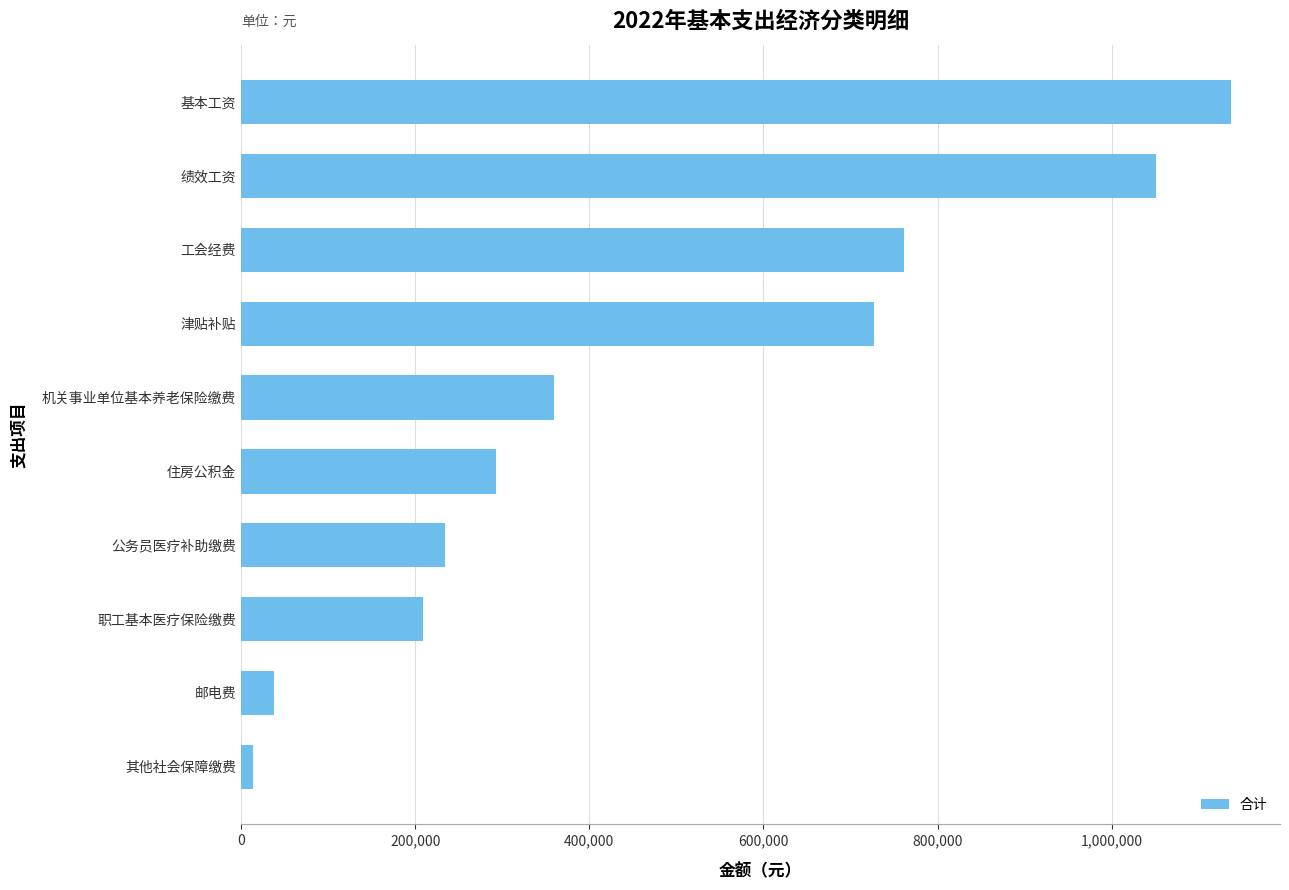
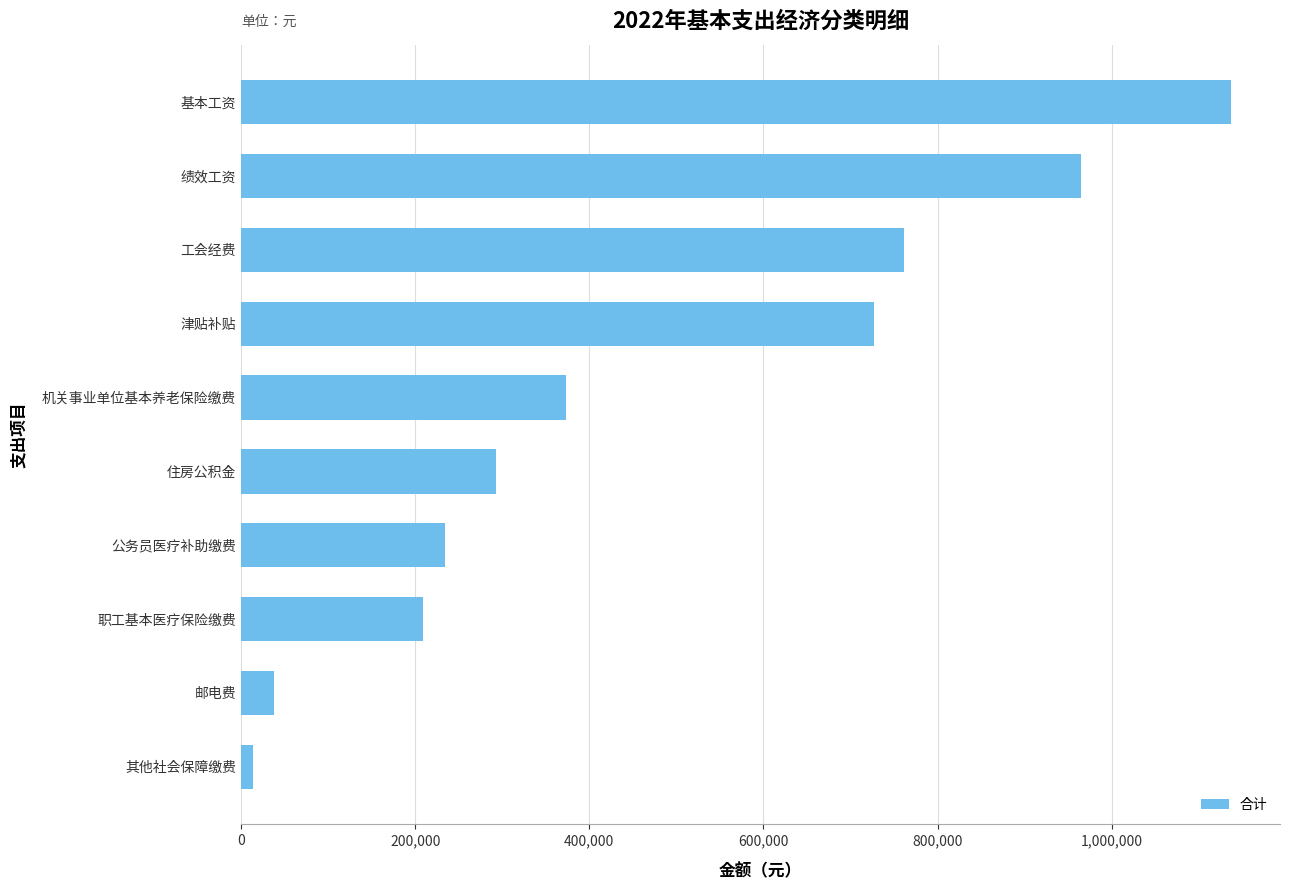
  {
    "基本工资": "1,140,000",
-   "绩效工资": "1,050,000",
+   "绩效工资": "960,000",
    "工会经费": "760,000",
    "津贴补贴": "730,000",
-   "机关事业单位基本养老保险缴费": "360,000",
+   "机关事业单位基本养老保险缴费": "370,000",
    "住房公积金": "290,000",
    "公务员医疗补助缴费": "230,000",
    "职工基本医疗保险缴费": "210,000",
    "邮电费": "40,000",
    "其他社会保障缴费": "10,000"
  }
